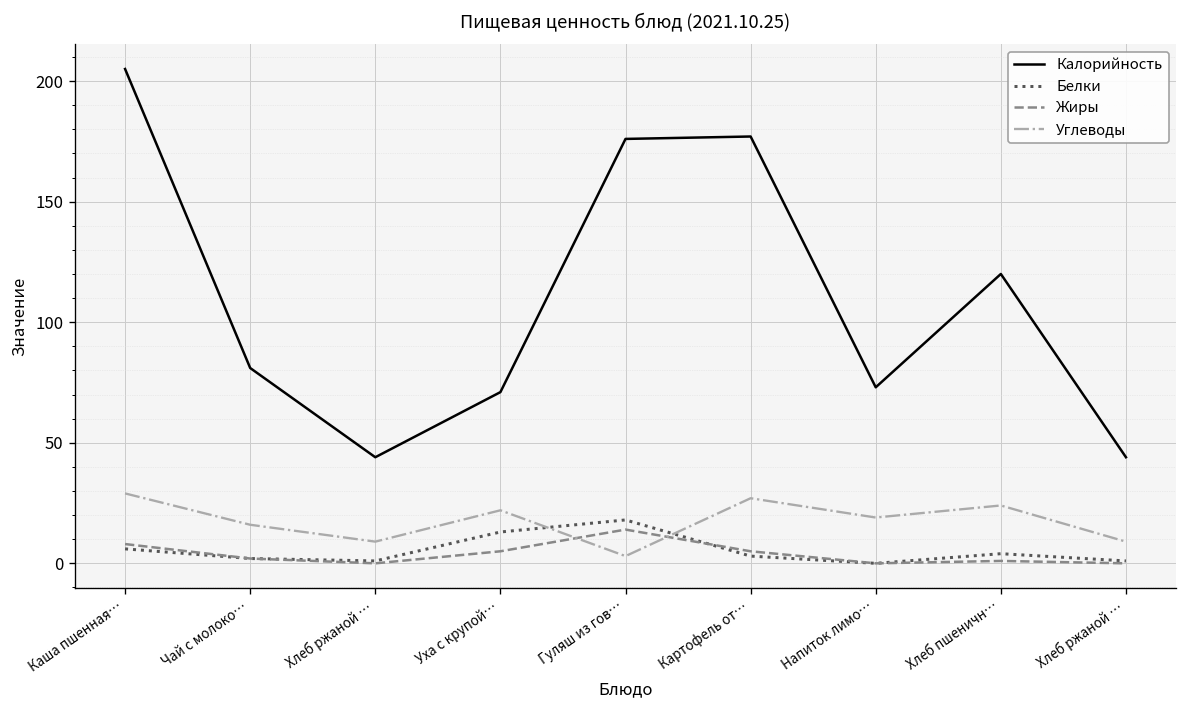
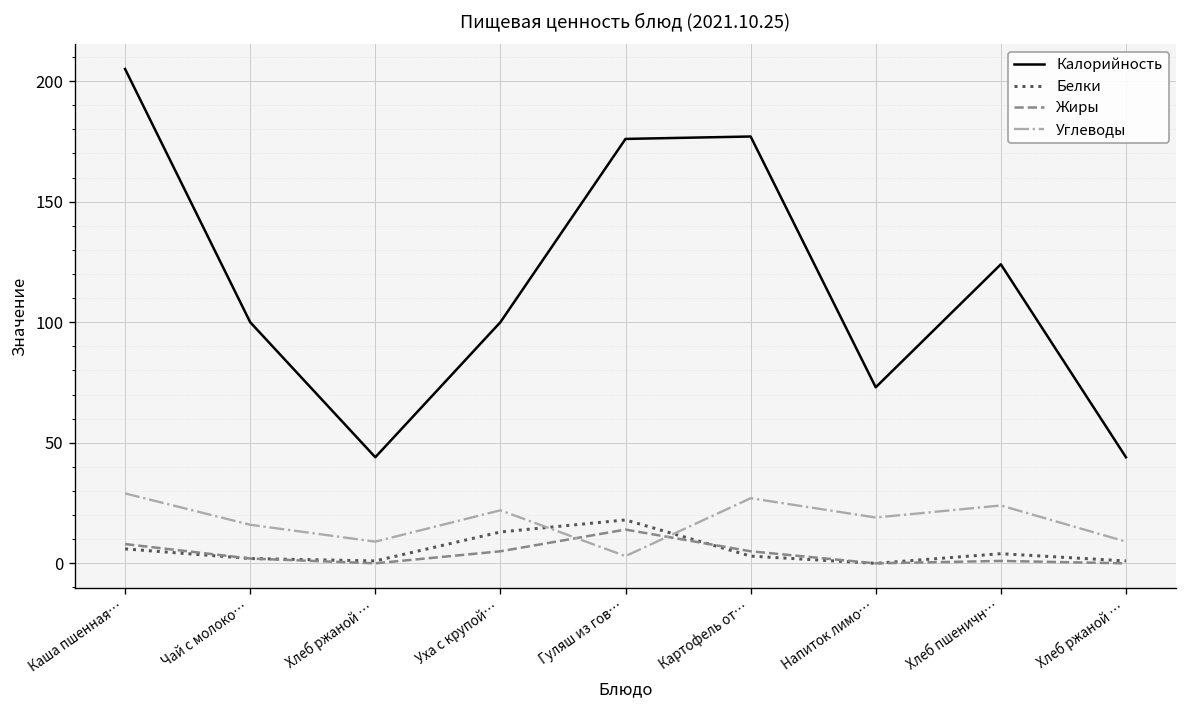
  {
    "Калорийность": {
      "Каша пшенная…": 205,
-     "Чай с молоко…": 81,
-     "Уха с крупой…": 71,
+     "Чай с молоко…": 100,
+     "Уха с крупой…": 100,
      "Гуляш из гов…": 176,
      "Картофель от…": 177,
      "Напиток лимо…": 73,
-     "Хлеб пшеничн…": 120
+     "Хлеб пшеничн…": 124
    },
    "Белки": {
      "Каша пшенная…": 6,
      "Уха с крупой…": 13,
      "Гуляш из гов…": 18,
      "Картофель от…": 3,
      "Хлеб пшеничн…": 4
    }
  }
